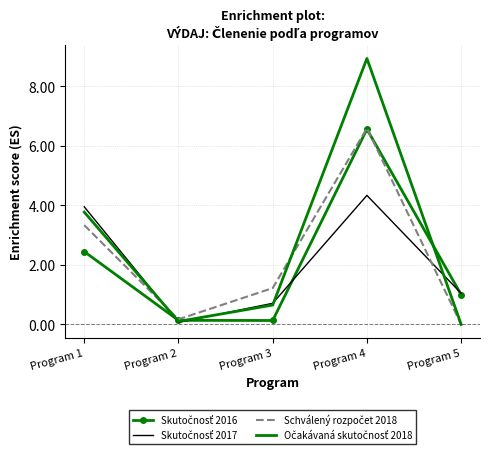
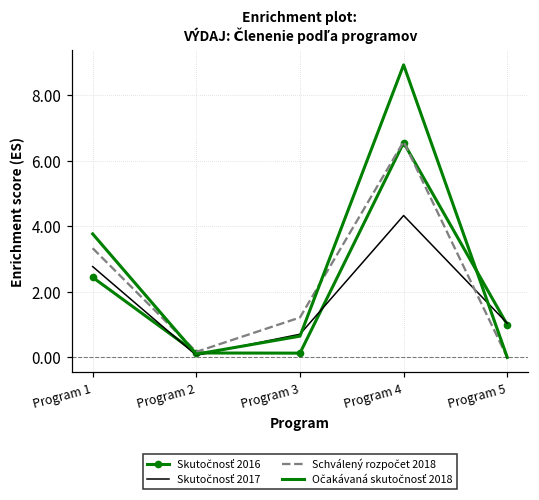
  {
    "Skutočnosť 2017": {
-     "Program 1": 4.0,
+     "Program 1": 2.8,
      "Program 4": 4.3
    },
    "Schválený rozpočet 2018": {
      "Program 1": 3.3,
      "Program 3": 1.2
    }
  }
